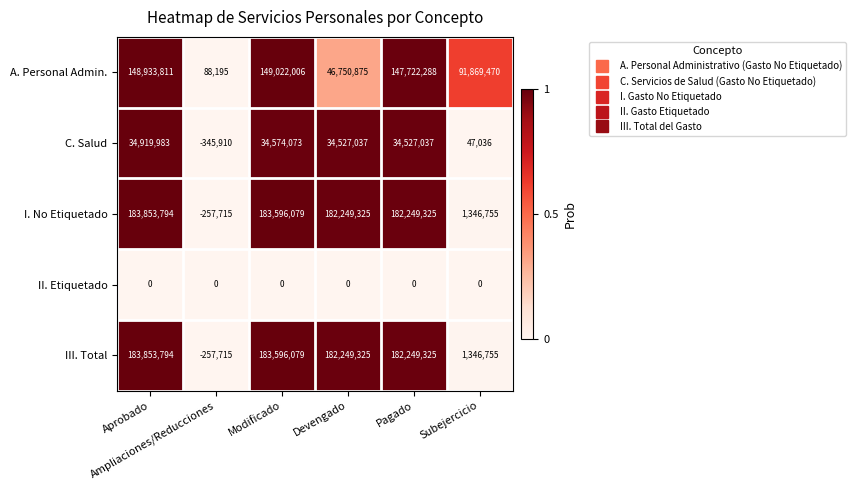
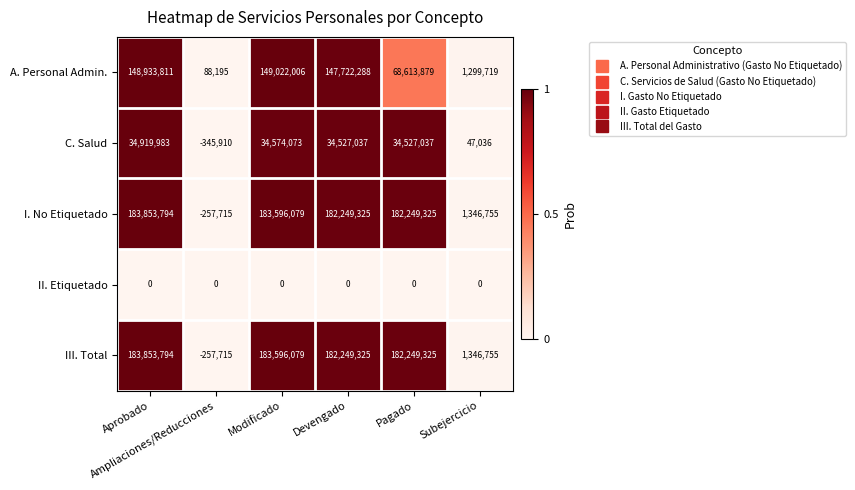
  {
    "A. Personal Admin.": {
      "Aprobado": "148,933,811",
      "Ampliaciones/Reducciones": "88,195",
      "Modificado": "149,022,006",
-     "Devengado": "46,750,875",
-     "Pagado": "147,722,288",
-     "Subejercicio": "91,869,470"
+     "Devengado": "147,722,288",
+     "Pagado": "68,613,879",
+     "Subejercicio": "1,299,719"
    },
    "C. Salud": {
      "Aprobado": "34,919,983",
      "Ampliaciones/Reducciones": "-345,910",
      "Modificado": "34,574,073",
      "Devengado": "34,527,037",
      "Pagado": "34,527,037",
      "Subejercicio": "47,036"
    },
    "I. No Etiquetado": {
      "Aprobado": "183,853,794",
      "Ampliaciones/Reducciones": "-257,715",
      "Modificado": "183,596,079",
      "Devengado": "182,249,325",
      "Pagado": "182,249,325",
      "Subejercicio": "1,346,755"
    },
    "II. Etiquetado": {
      "Aprobado": "0",
      "Ampliaciones/Reducciones": "0",
      "Modificado": "0",
      "Devengado": "0",
      "Pagado": "0",
      "Subejercicio": "0"
    },
    "III. Total": {
      "Aprobado": "183,853,794",
      "Ampliaciones/Reducciones": "-257,715",
      "Modificado": "183,596,079",
      "Devengado": "182,249,325",
      "Pagado": "182,249,325",
      "Subejercicio": "1,346,755"
    }
  }
